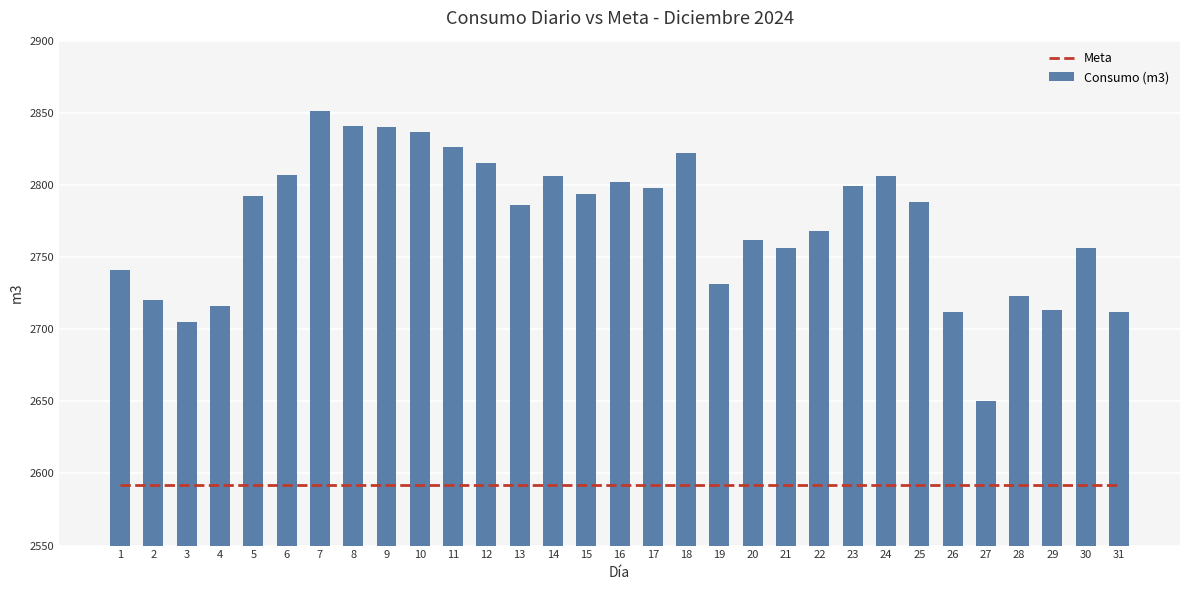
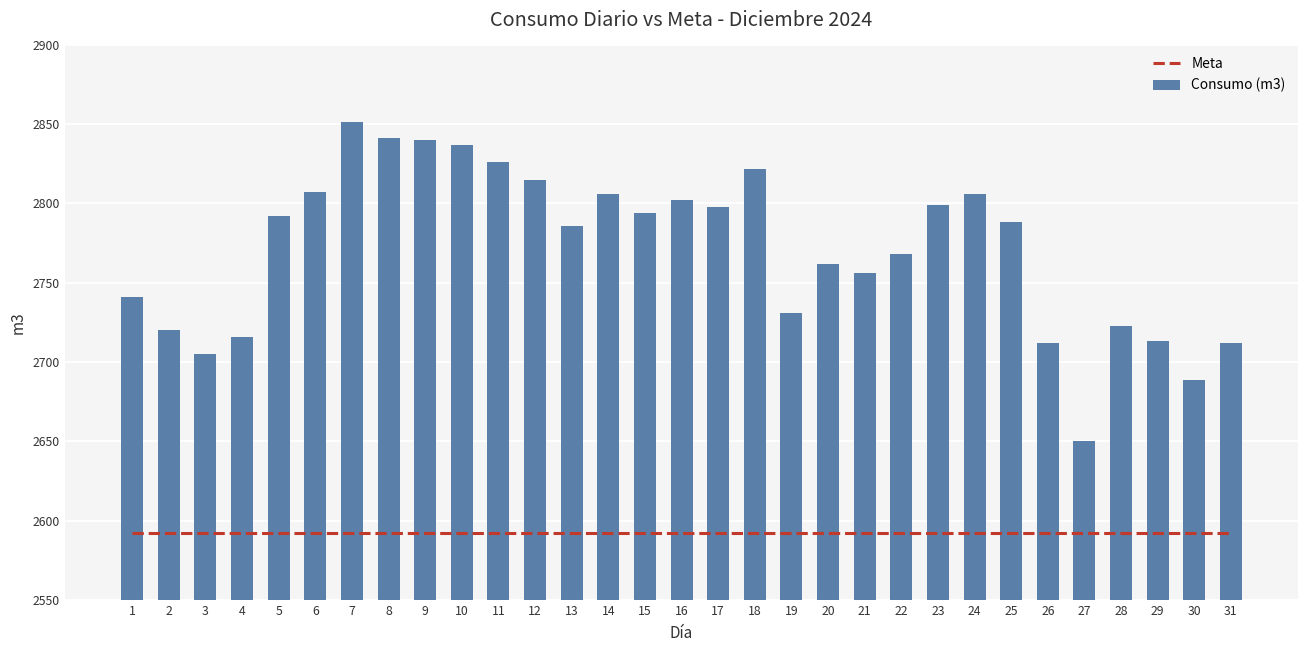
  {
    "Meta": {
      "1": 2592,
      "2": 2592,
      "3": 2592,
      "4": 2592,
      "5": 2592,
      "6": 2592,
      "7": 2592,
      "8": 2592,
      "9": 2592,
      "10": 2592,
      "11": 2592,
      "12": 2592,
      "13": 2592,
      "14": 2592,
      "15": 2592,
      "16": 2592,
      "17": 2592,
      "18": 2592,
      "19": 2592,
      "20": 2592,
      "21": 2592,
      "22": 2592,
      "23": 2592,
      "24": 2592,
      "25": 2592,
      "26": 2592,
      "27": 2592,
      "28": 2592,
      "29": 2592,
      "30": 2592,
      "31": 2592
    },
    "Consumo (m3)": {
      "1": 2741,
      "2": 2720,
      "3": 2705,
      "4": 2716,
      "5": 2792,
      "6": 2807,
      "7": 2851,
      "8": 2841,
      "9": 2840,
      "10": 2837,
      "11": 2826,
      "12": 2815,
      "13": 2786,
      "14": 2806,
      "15": 2794,
      "16": 2802,
      "17": 2798,
      "18": 2822,
      "19": 2731,
      "20": 2762,
      "21": 2756,
      "22": 2768,
      "23": 2799,
      "24": 2806,
      "25": 2788,
      "26": 2712,
      "27": 2650,
      "28": 2723,
      "29": 2713,
-     "30": 2756,
+     "30": 2689,
      "31": 2712
    }
  }
